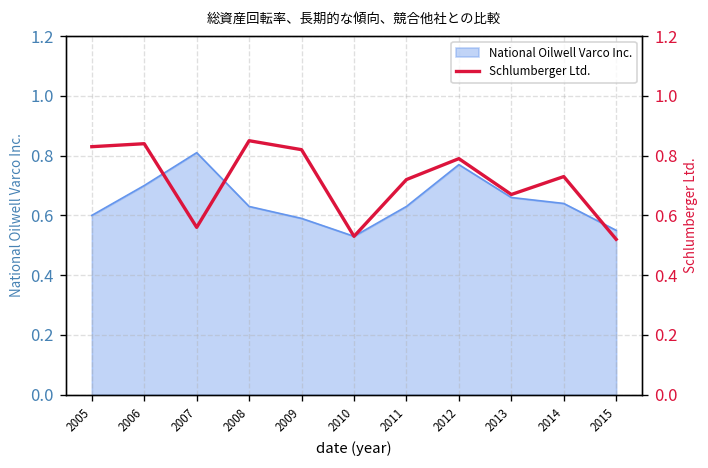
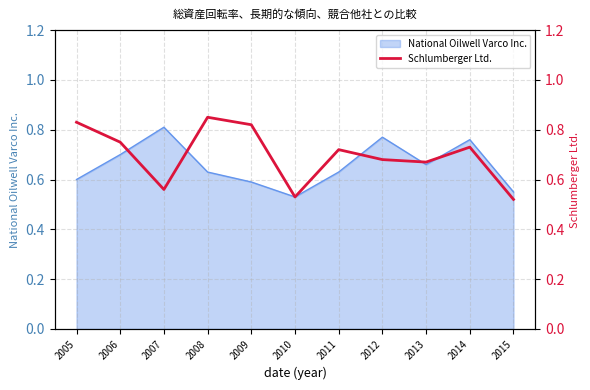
  {
    "National Oilwell Varco Inc.": {
      "2005": 0.60,
      "2006": 0.70,
      "2007": 0.81,
      "2008": 0.63,
      "2009": 0.59,
      "2010": 0.53,
      "2011": 0.63,
      "2012": 0.77,
      "2013": 0.66,
-     "2014": 0.64,
+     "2014": 0.76,
      "2015": 0.55
    },
    "Schlumberger Ltd.": {
      "2005": 0.83,
-     "2006": 0.84,
+     "2006": 0.75,
      "2007": 0.56,
      "2008": 0.85,
      "2009": 0.82,
      "2010": 0.53,
      "2011": 0.72,
-     "2012": 0.79,
+     "2012": 0.68,
      "2013": 0.67,
      "2014": 0.73,
      "2015": 0.52
    }
  }
